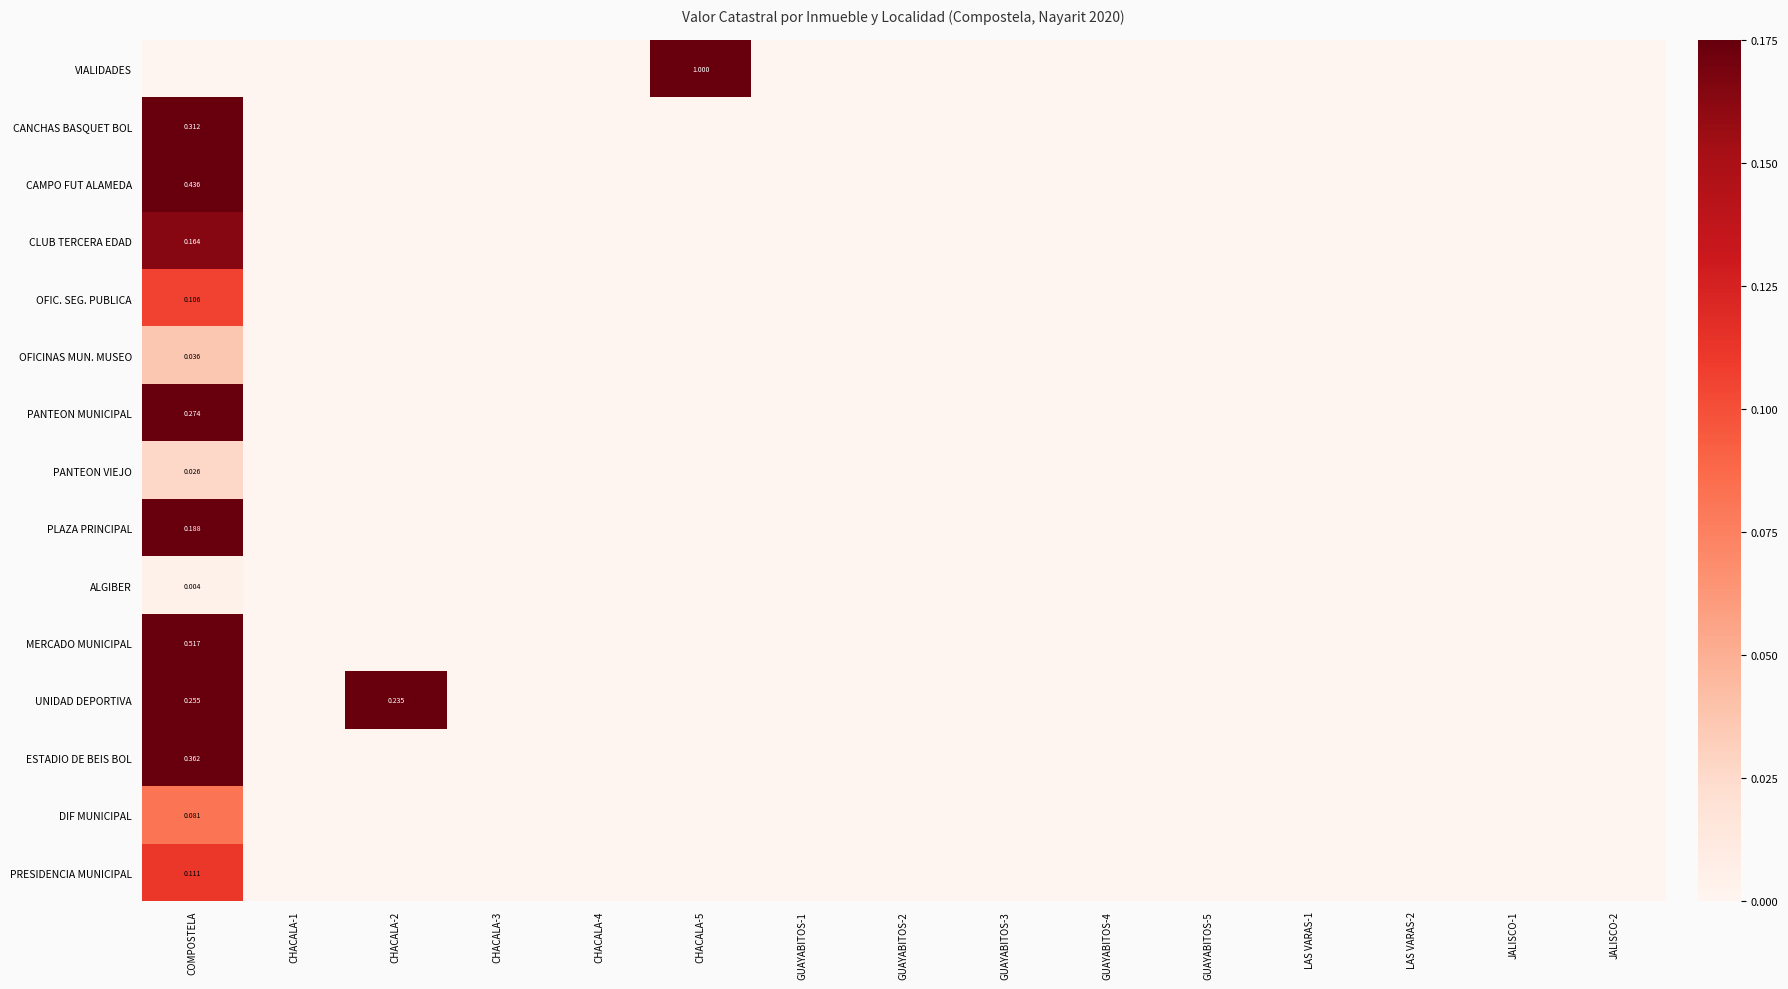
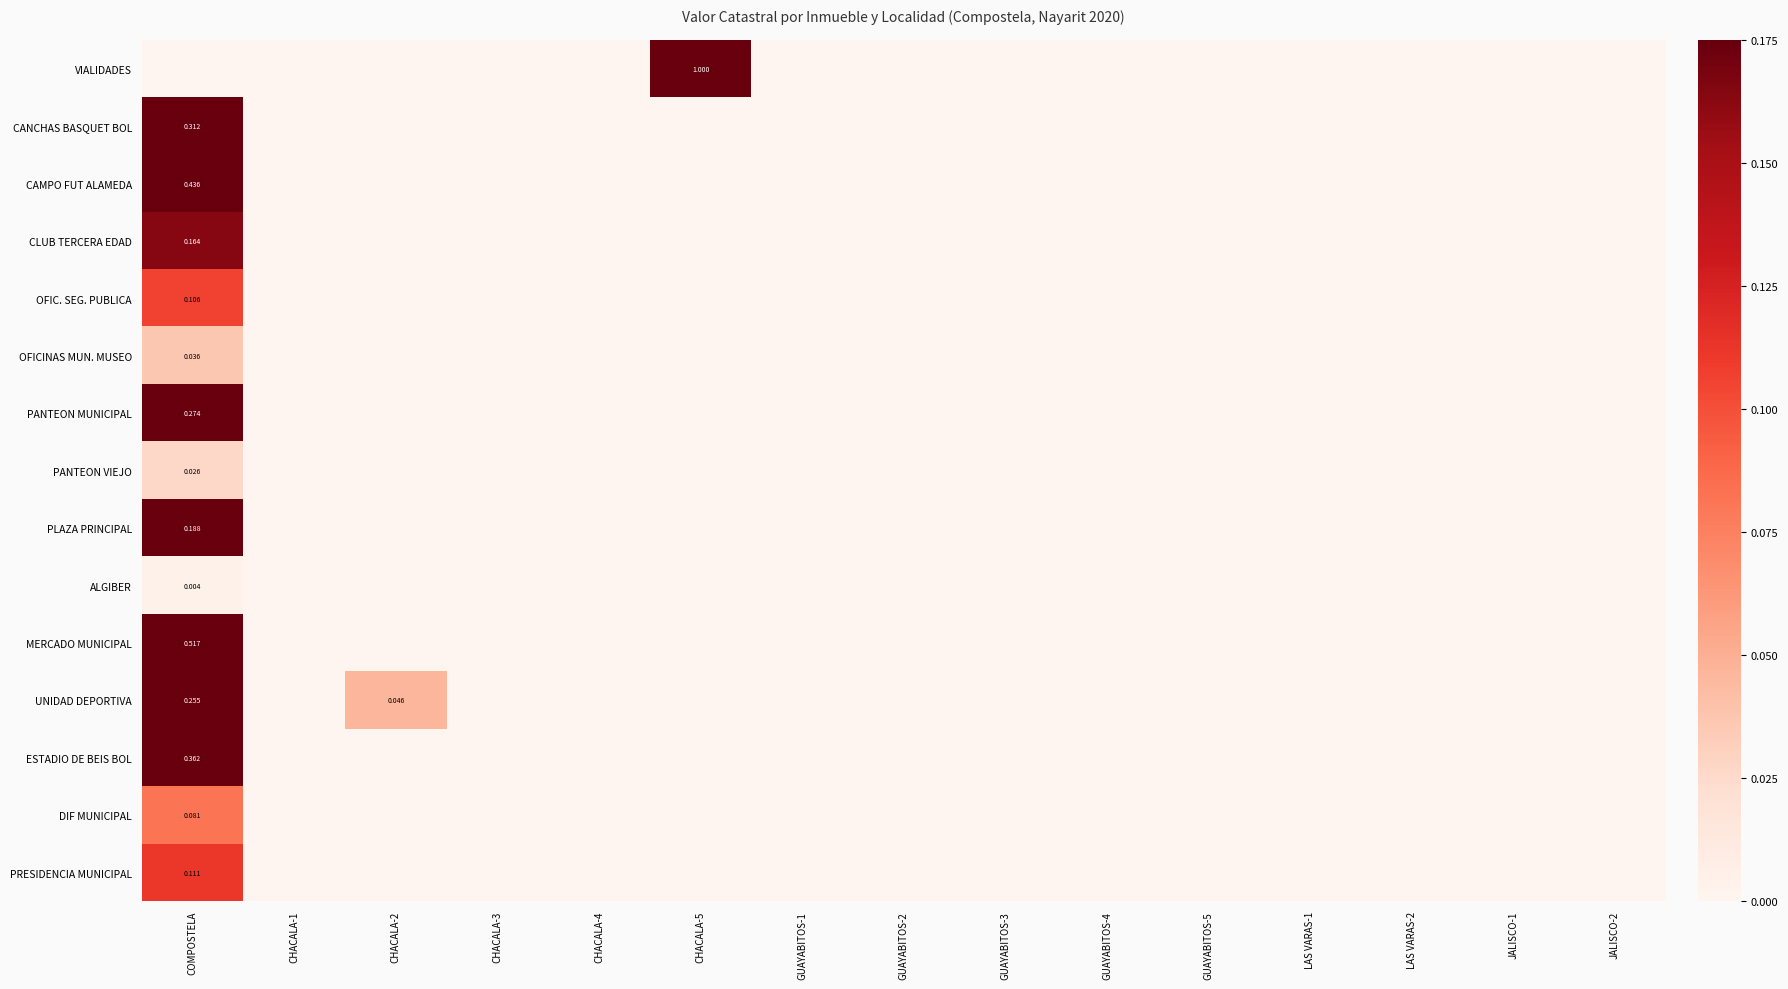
  {
    "VIALIDADES": {
      "CHACALA-5": 1.000
    },
    "CANCHAS BASQUET BOL": {
      "COMPOSTELA": 0.312
    },
    "CAMPO FUT ALAMEDA": {
      "COMPOSTELA": 0.436
    },
    "CLUB TERCERA EDAD": {
      "COMPOSTELA": 0.164
    },
    "OFIC. SEG. PUBLICA": {
      "COMPOSTELA": 0.106
    },
    "OFICINAS MUN. MUSEO": {
      "COMPOSTELA": 0.036
    },
    "PANTEON MUNICIPAL": {
      "COMPOSTELA": 0.274
    },
    "PANTEON VIEJO": {
      "COMPOSTELA": 0.026
    },
    "PLAZA PRINCIPAL": {
      "COMPOSTELA": 0.188
    },
    "ALGIBER": {
      "COMPOSTELA": 0.004
    },
    "MERCADO MUNICIPAL": {
      "COMPOSTELA": 0.517
    },
    "UNIDAD DEPORTIVA": {
      "COMPOSTELA": 0.255,
-     "CHACALA-2": 0.235
+     "CHACALA-2": 0.046
    },
    "ESTADIO DE BEIS BOL": {
      "COMPOSTELA": 0.362
    },
    "DIF MUNICIPAL": {
      "COMPOSTELA": 0.081
    },
    "PRESIDENCIA MUNICIPAL": {
      "COMPOSTELA": 0.111
    }
  }
